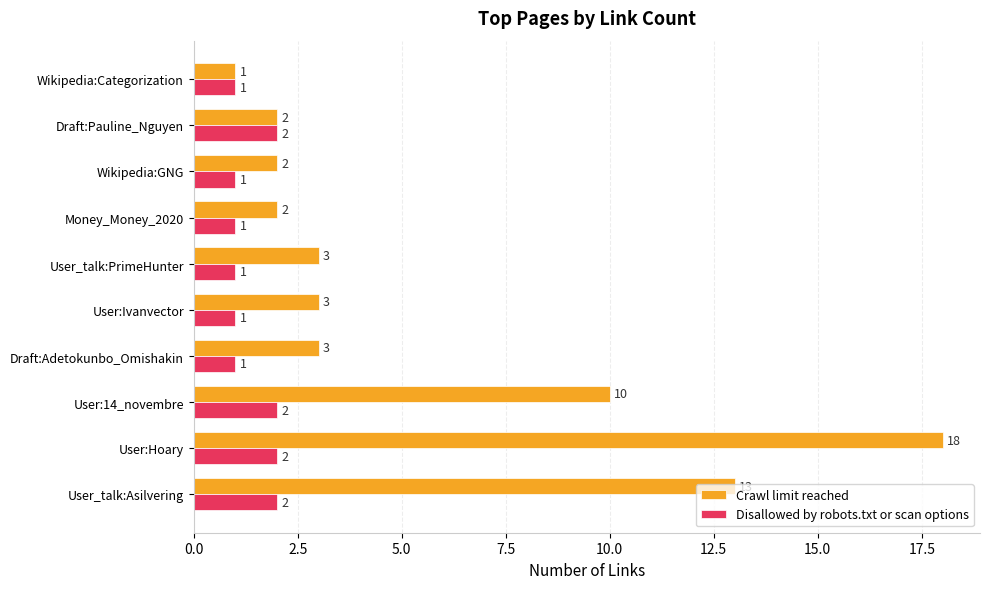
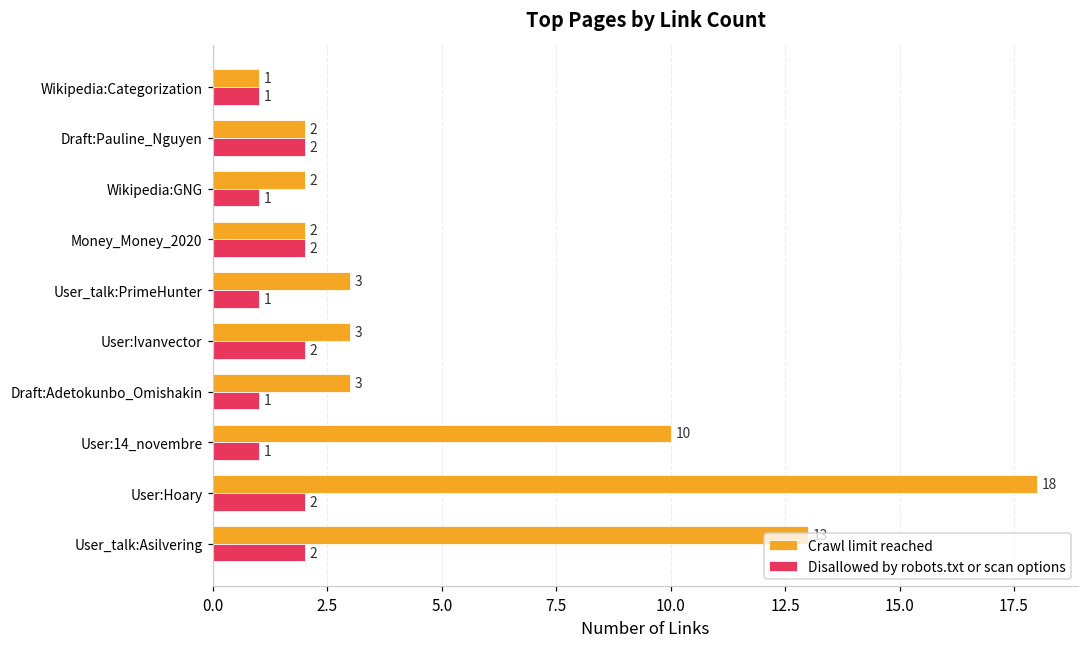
  {
    "Crawl limit reached": {
      "Wikipedia:Categorization": 1,
      "Draft:Pauline_Nguyen": 2,
      "Wikipedia:GNG": 2,
      "Money_Money_2020": 2,
      "User_talk:PrimeHunter": 3,
      "User:Ivanvector": 3,
      "Draft:Adetokunbo_Omishakin": 3,
      "User:14_novembre": 10,
      "User:Hoary": 18
    },
    "Disallowed by robots.txt or scan options": {
      "Wikipedia:Categorization": 1,
      "Draft:Pauline_Nguyen": 2,
      "Wikipedia:GNG": 1,
-     "Money_Money_2020": 1,
+     "Money_Money_2020": 2,
      "User_talk:PrimeHunter": 1,
-     "User:Ivanvector": 1,
+     "User:Ivanvector": 2,
      "Draft:Adetokunbo_Omishakin": 1,
-     "User:14_novembre": 2,
+     "User:14_novembre": 1,
      "User:Hoary": 2,
      "User_talk:Asilvering": 2
    }
  }
